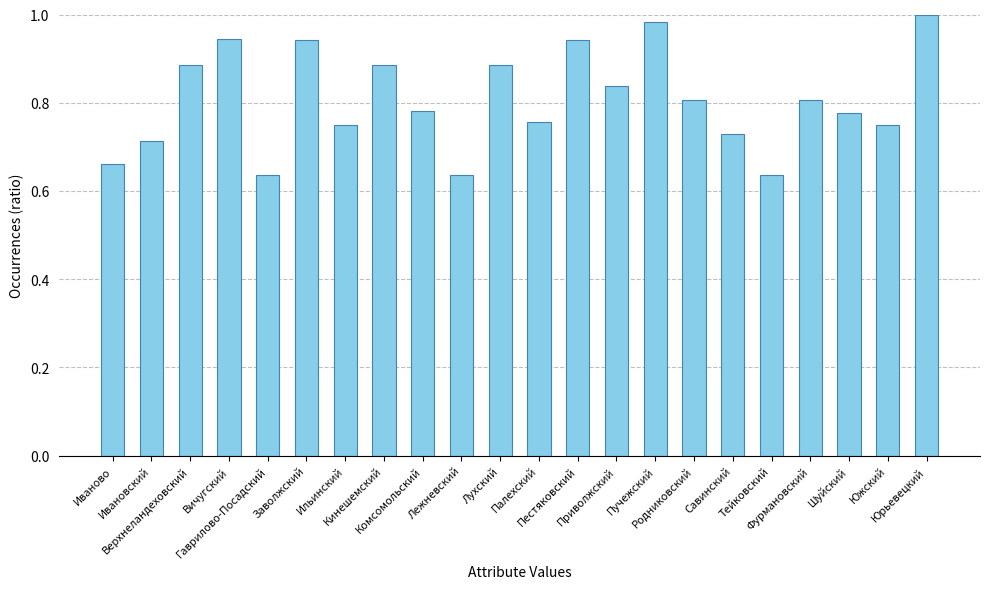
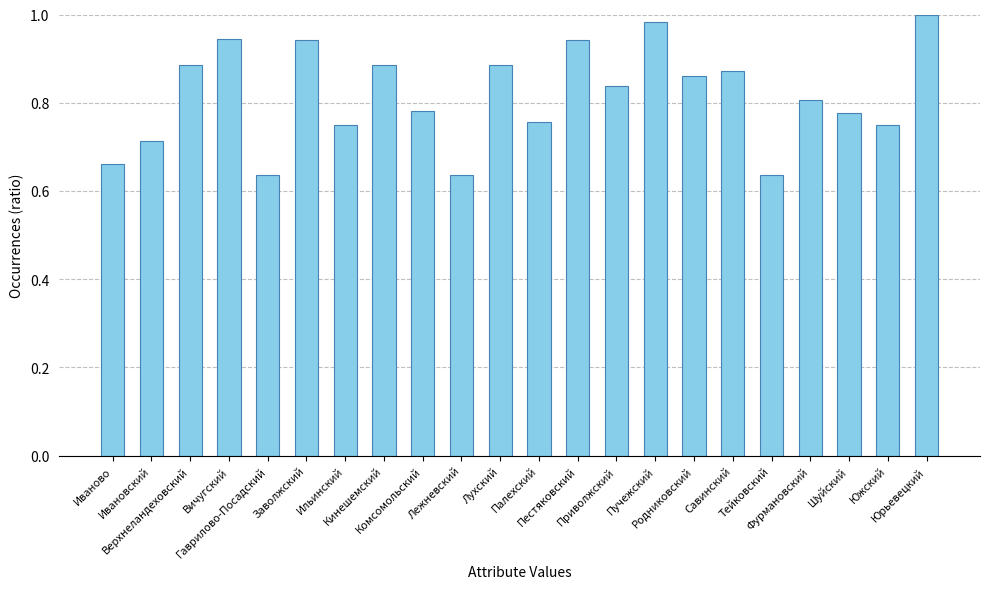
  {
    "Иваново": 0.66,
    "Ивановский": 0.71,
    "Верхнеландеховский": 0.89,
    "Вичугский": 0.94,
    "Гаврилово-Посадский": 0.64,
    "Заволжский": 0.94,
    "Ильинский": 0.75,
    "Кинешемский": 0.89,
    "Комсомольский": 0.78,
    "Лежневский": 0.64,
    "Лухский": 0.89,
    "Палехский": 0.76,
    "Пестяковский": 0.94,
    "Приволжский": 0.84,
    "Пучежский": 0.98,
-   "Родниковский": 0.81,
-   "Савинский": 0.73,
+   "Родниковский": 0.86,
+   "Савинский": 0.87,
    "Тейковский": 0.64,
    "Фурмановский": 0.81,
    "Шуйский": 0.78,
    "Южский": 0.75,
    "Юрьевецкий": 1.00
  }
